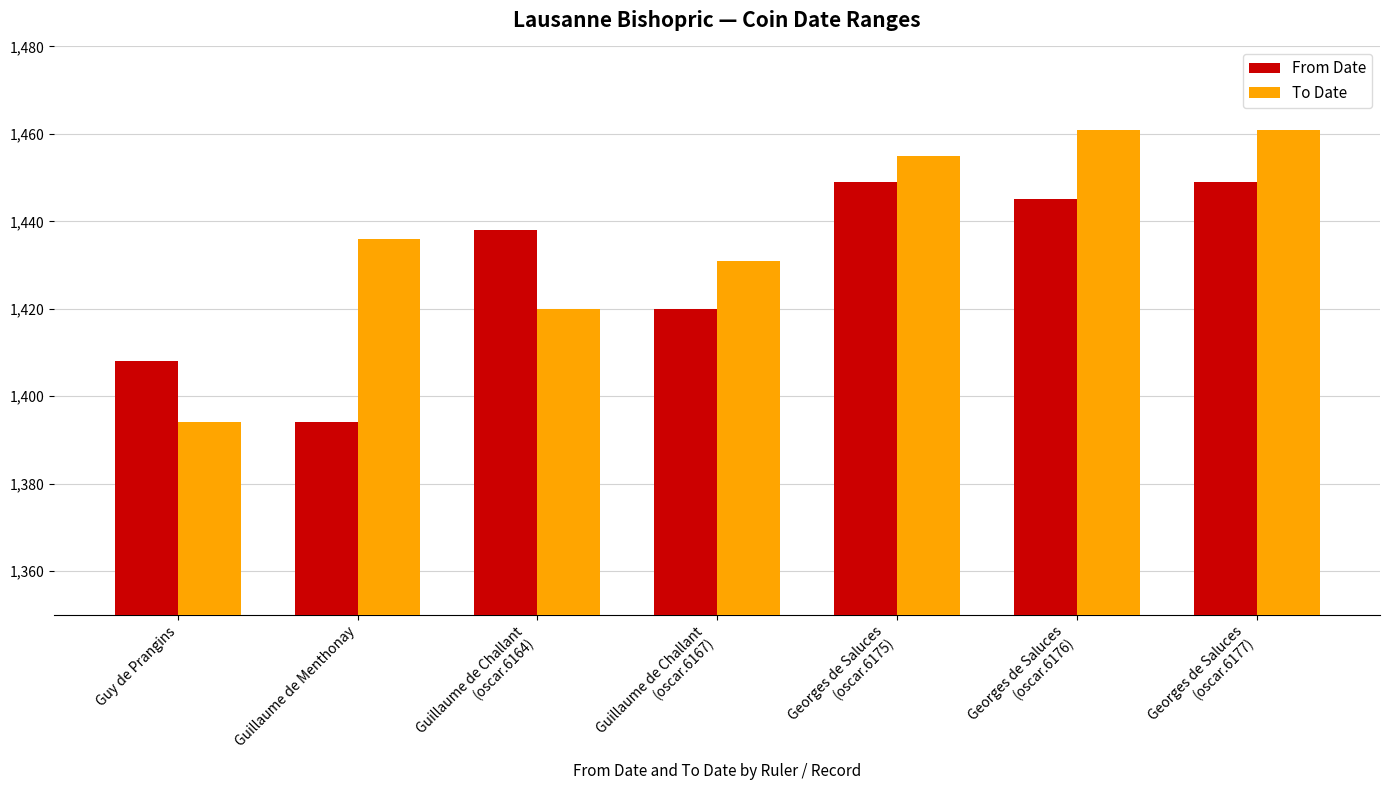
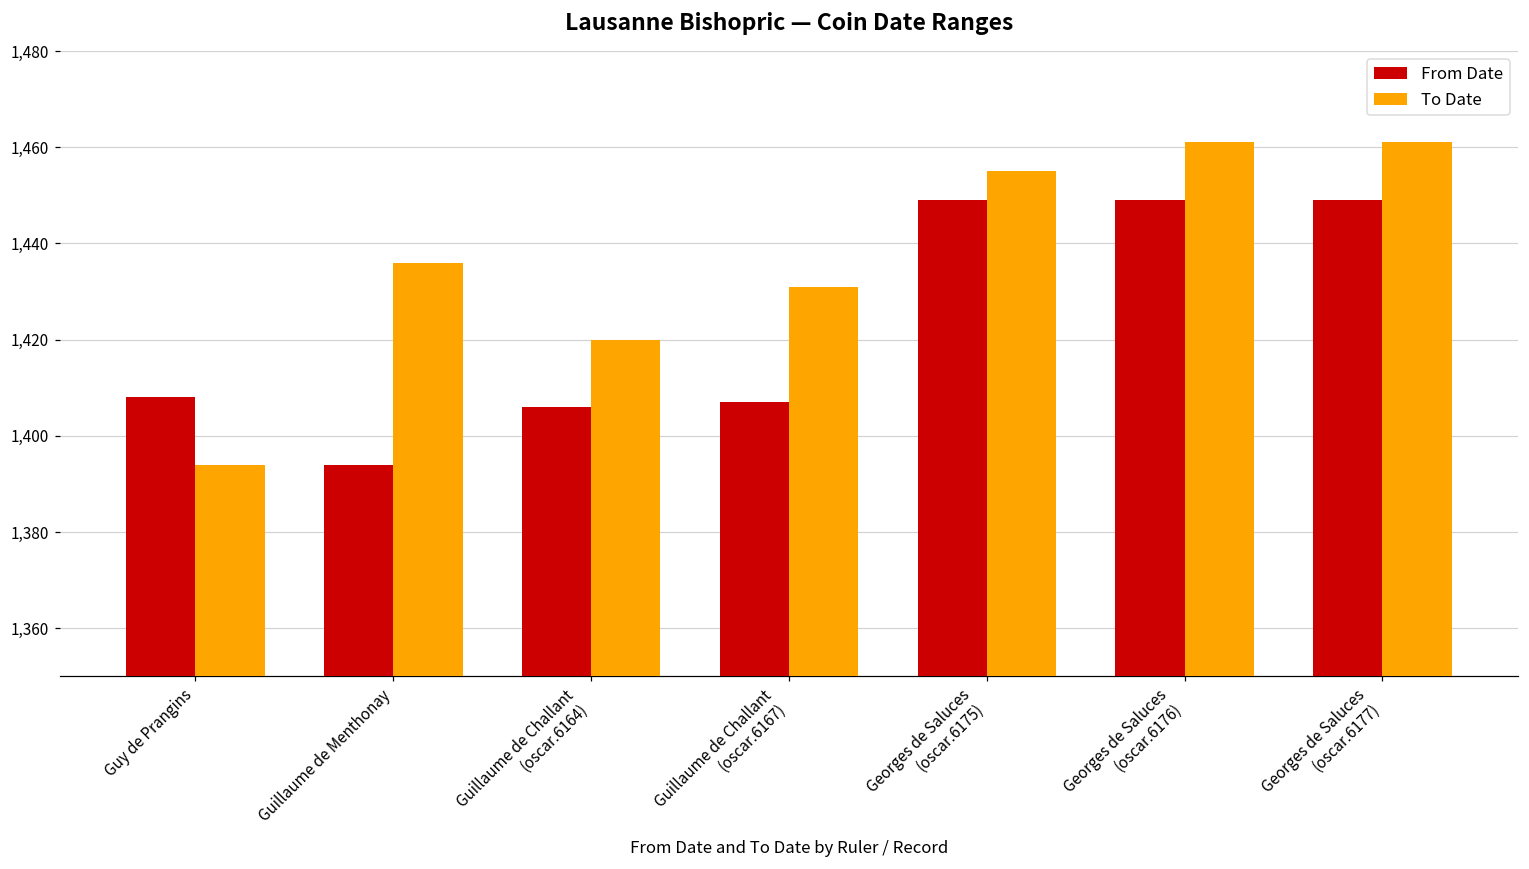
  {
    "From Date": {
      "Guy de Prangins": "1,408",
      "Guillaume de Menthonay": "1,394",
-     "Guillaume de Challant (oscar.6164)": "1,438",
-     "Guillaume de Challant (oscar.6167)": "1,420",
+     "Guillaume de Challant (oscar.6164)": "1,406",
+     "Guillaume de Challant (oscar.6167)": "1,407",
      "Georges de Saluces (oscar.6175)": "1,449",
-     "Georges de Saluces (oscar.6176)": "1,445",
+     "Georges de Saluces (oscar.6176)": "1,449",
      "Georges de Saluces (oscar.6177)": "1,449"
    },
    "To Date": {
      "Guy de Prangins": "1,394",
      "Guillaume de Menthonay": "1,436",
      "Guillaume de Challant (oscar.6164)": "1,420",
      "Guillaume de Challant (oscar.6167)": "1,431",
      "Georges de Saluces (oscar.6175)": "1,455",
      "Georges de Saluces (oscar.6176)": "1,461",
      "Georges de Saluces (oscar.6177)": "1,461"
    }
  }
